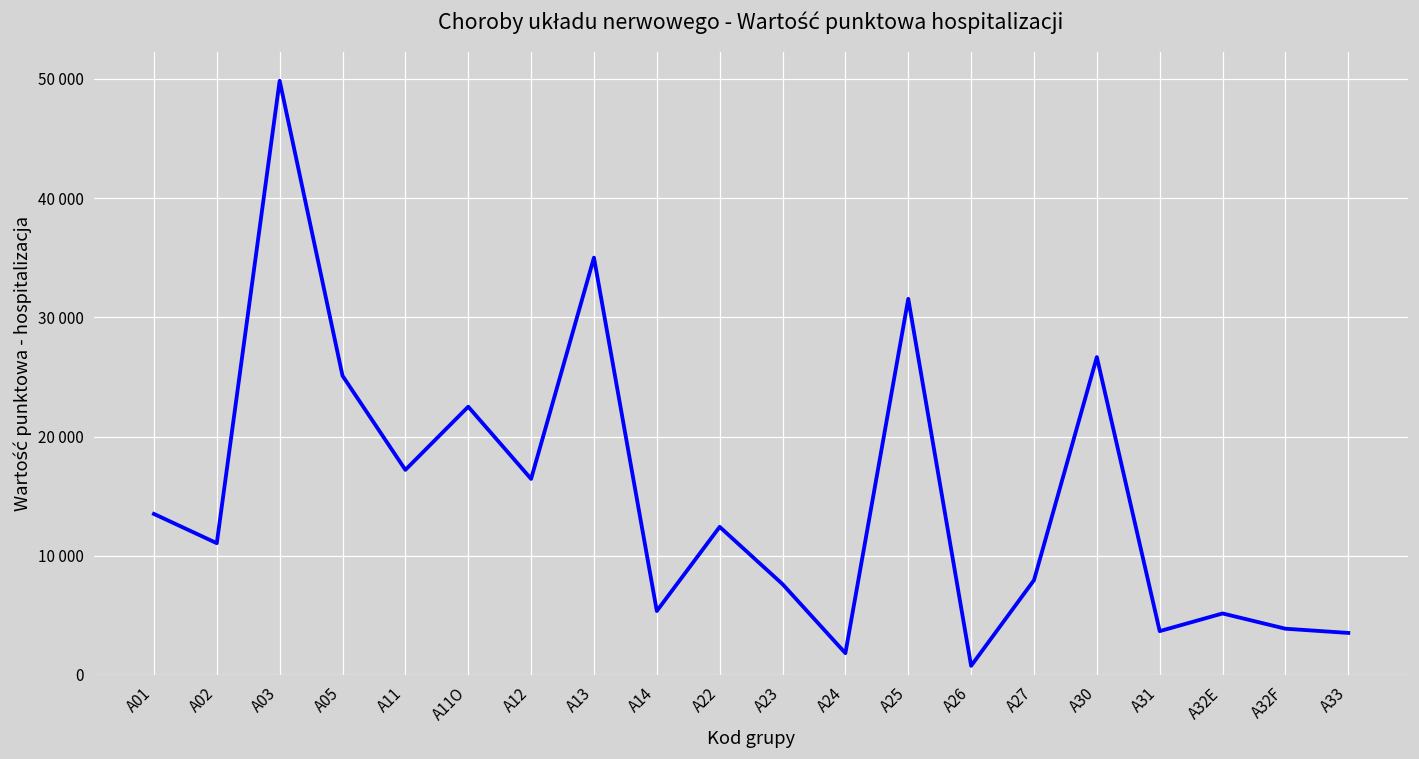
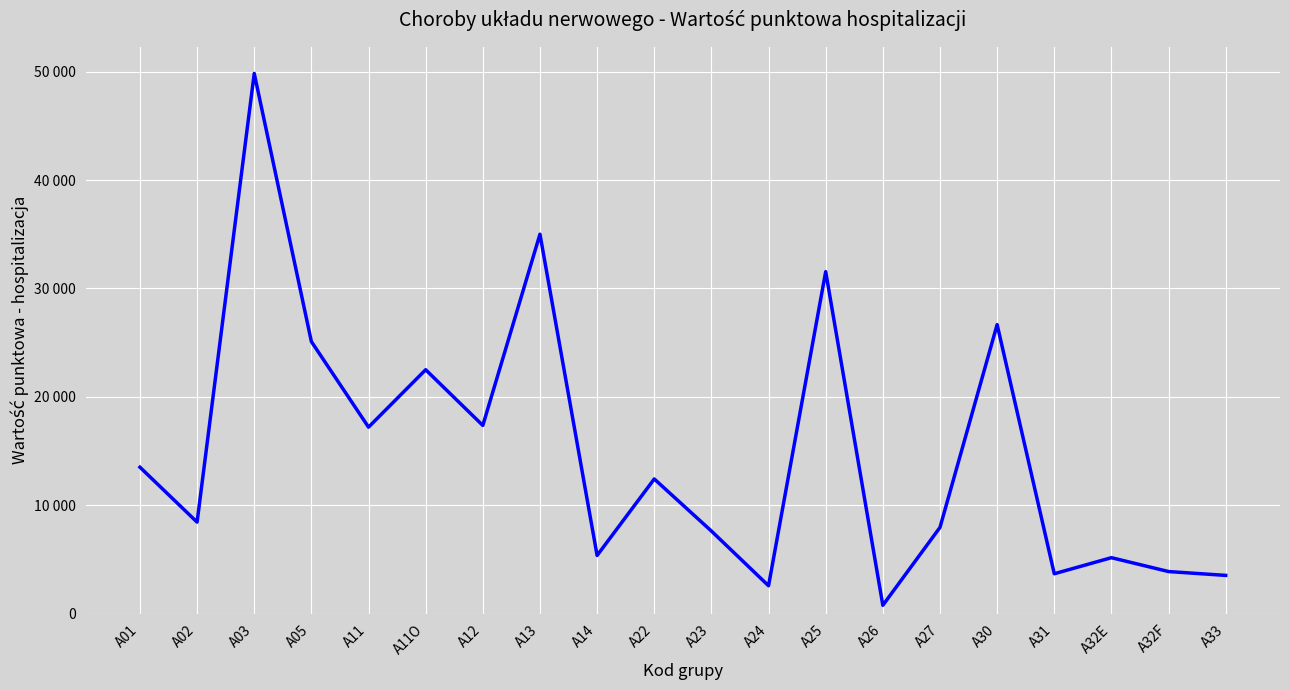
  {
    "A01": 13500,
-   "A02": 11100,
+   "A02": 8400,
    "A03": 49800,
    "A05": 25100,
    "A11": 17200,
    "A11O": 22500,
-   "A12": 16400,
+   "A12": 17400,
    "A13": 35000,
    "A14": 5400,
    "A22": 12400,
    "A23": 7600,
-   "A24": 1800,
+   "A24": 2600,
    "A25": 31500,
    "A26": 800,
    "A27": 8000,
    "A30": 26700,
    "A31": 3700,
    "A32E": 5200,
    "A32F": 3900,
    "A33": 3500
  }
